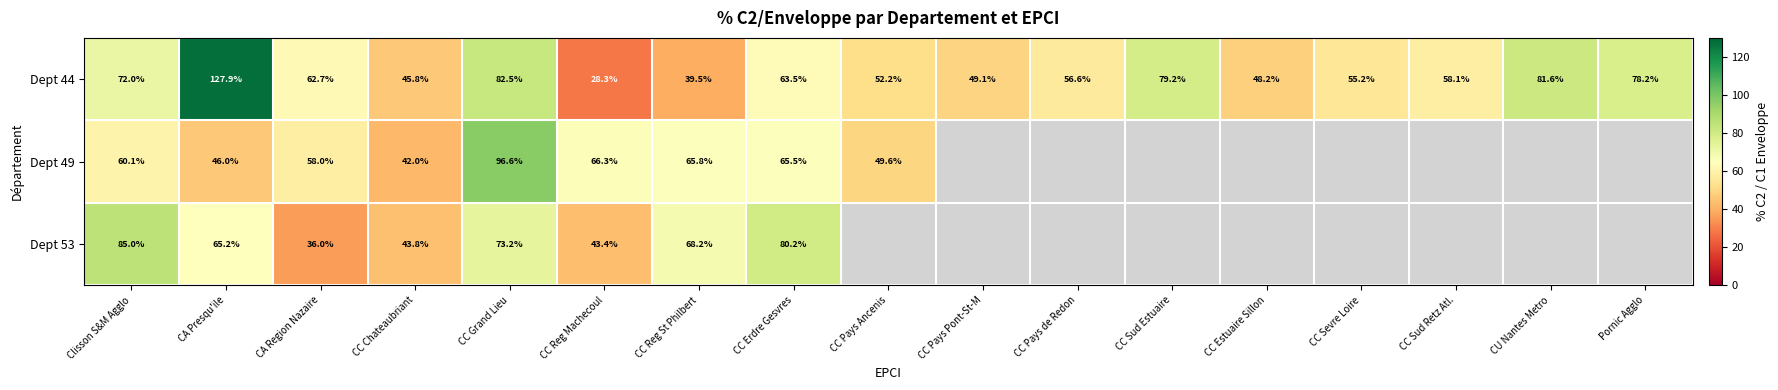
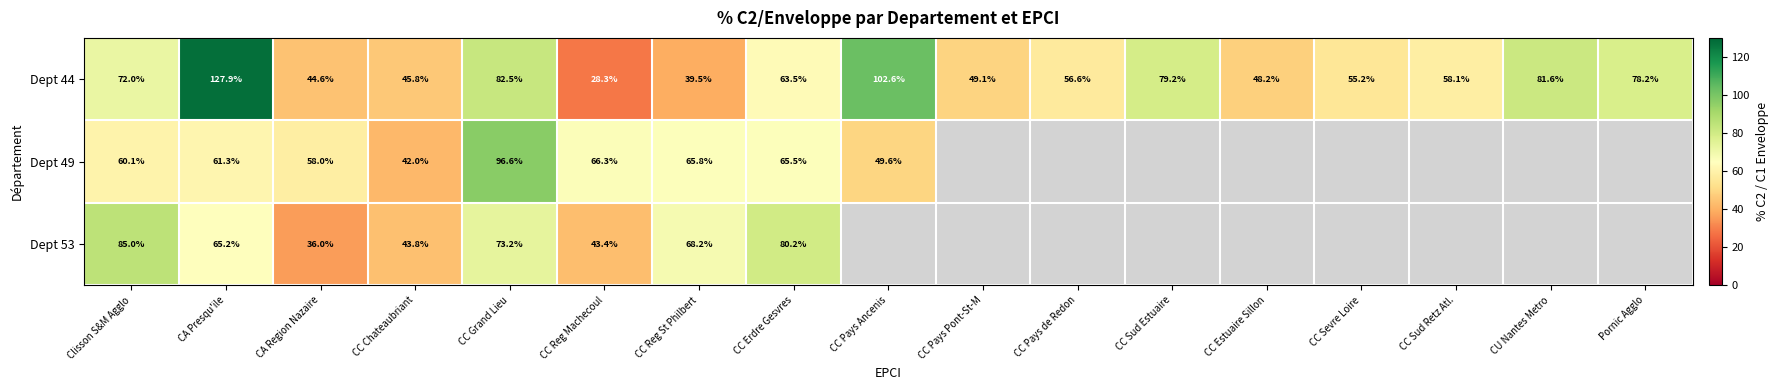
  {
    "Dept 44": {
      "Clisson S&M Agglo": "72.0%",
      "CA Presqu'ile": "127.9%",
-     "CA Region Nazaire": "62.7%",
+     "CA Region Nazaire": "44.6%",
      "CC Chateaubriant": "45.8%",
      "CC Grand Lieu": "82.5%",
      "CC Reg Machecoul": "28.3%",
      "CC Reg St Philbert": "39.5%",
      "CC Erdre Gesvres": "63.5%",
-     "CC Pays Ancenis": "52.2%",
+     "CC Pays Ancenis": "102.6%",
      "CC Pays Pont-St-M": "49.1%",
      "CC Pays de Redon": "56.6%",
      "CC Sud Estuaire": "79.2%",
      "CC Estuaire Sillon": "48.2%",
      "CC Sevre Loire": "55.2%",
      "CC Sud Retz Atl.": "58.1%",
      "CU Nantes Metro": "81.6%",
      "Pornic Agglo": "78.2%"
    },
    "Dept 49": {
      "Clisson S&M Agglo": "60.1%",
-     "CA Presqu'ile": "46.0%",
+     "CA Presqu'ile": "61.3%",
      "CA Region Nazaire": "58.0%",
      "CC Chateaubriant": "42.0%",
      "CC Grand Lieu": "96.6%",
      "CC Reg Machecoul": "66.3%",
      "CC Reg St Philbert": "65.8%",
      "CC Erdre Gesvres": "65.5%",
      "CC Pays Ancenis": "49.6%"
    },
    "Dept 53": {
      "Clisson S&M Agglo": "85.0%",
      "CA Presqu'ile": "65.2%",
      "CA Region Nazaire": "36.0%",
      "CC Chateaubriant": "43.8%",
      "CC Grand Lieu": "73.2%",
      "CC Reg Machecoul": "43.4%",
      "CC Reg St Philbert": "68.2%",
      "CC Erdre Gesvres": "80.2%"
    }
  }
